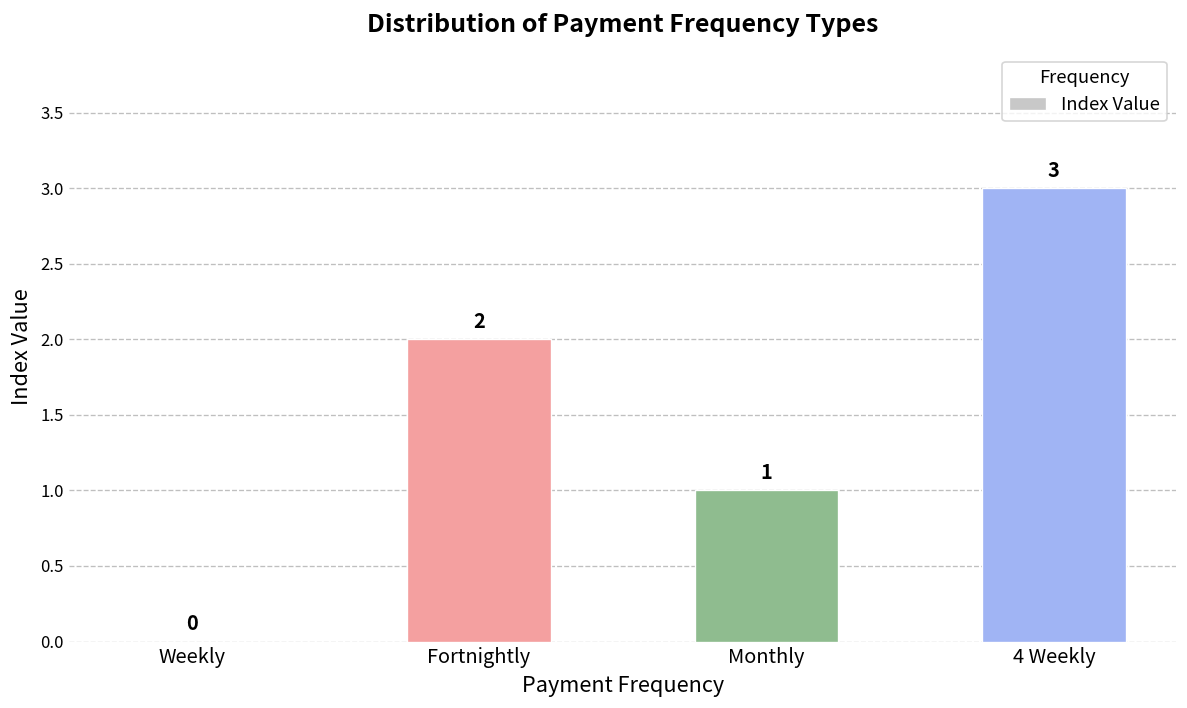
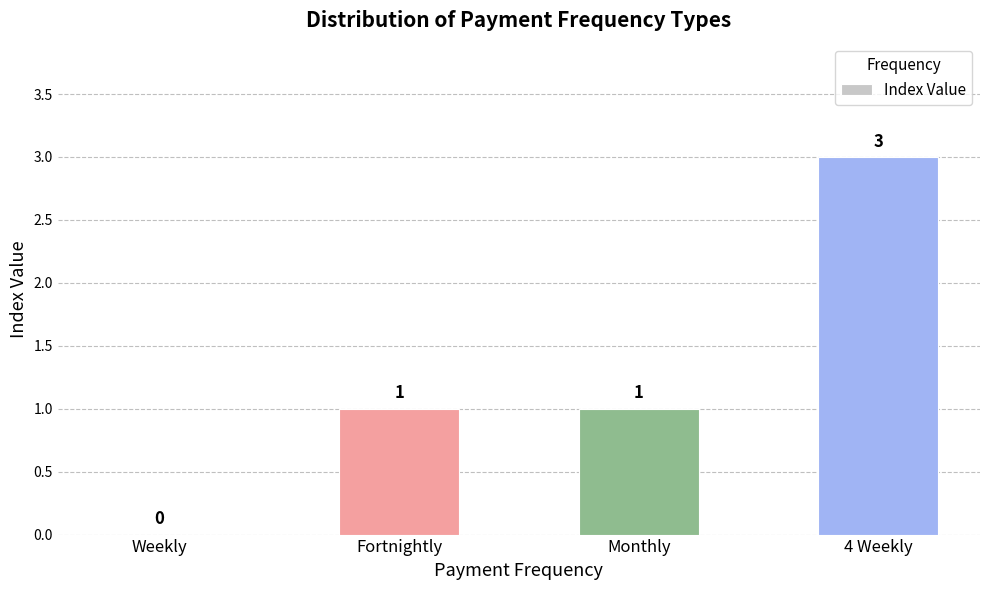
  {
    "Weekly": 0,
-   "Fortnightly": 2,
+   "Fortnightly": 1,
    "Monthly": 1,
    "4 Weekly": 3
  }
